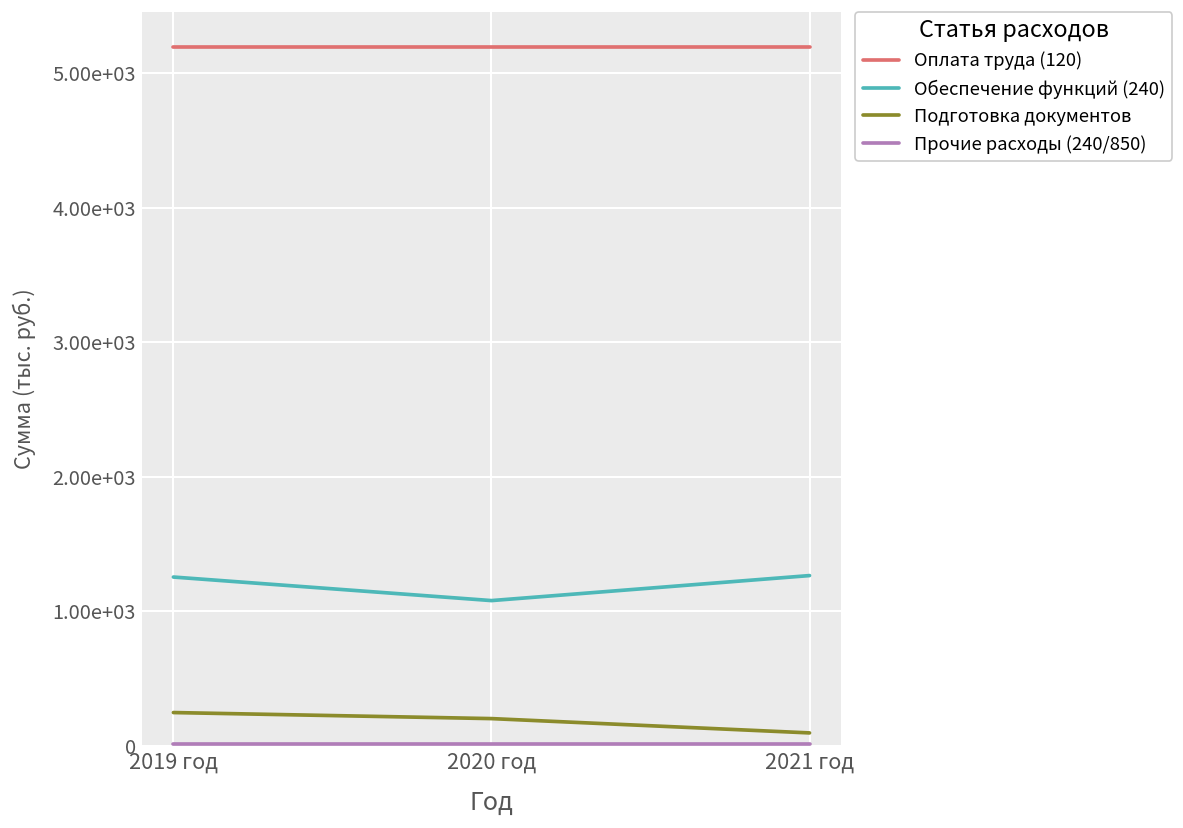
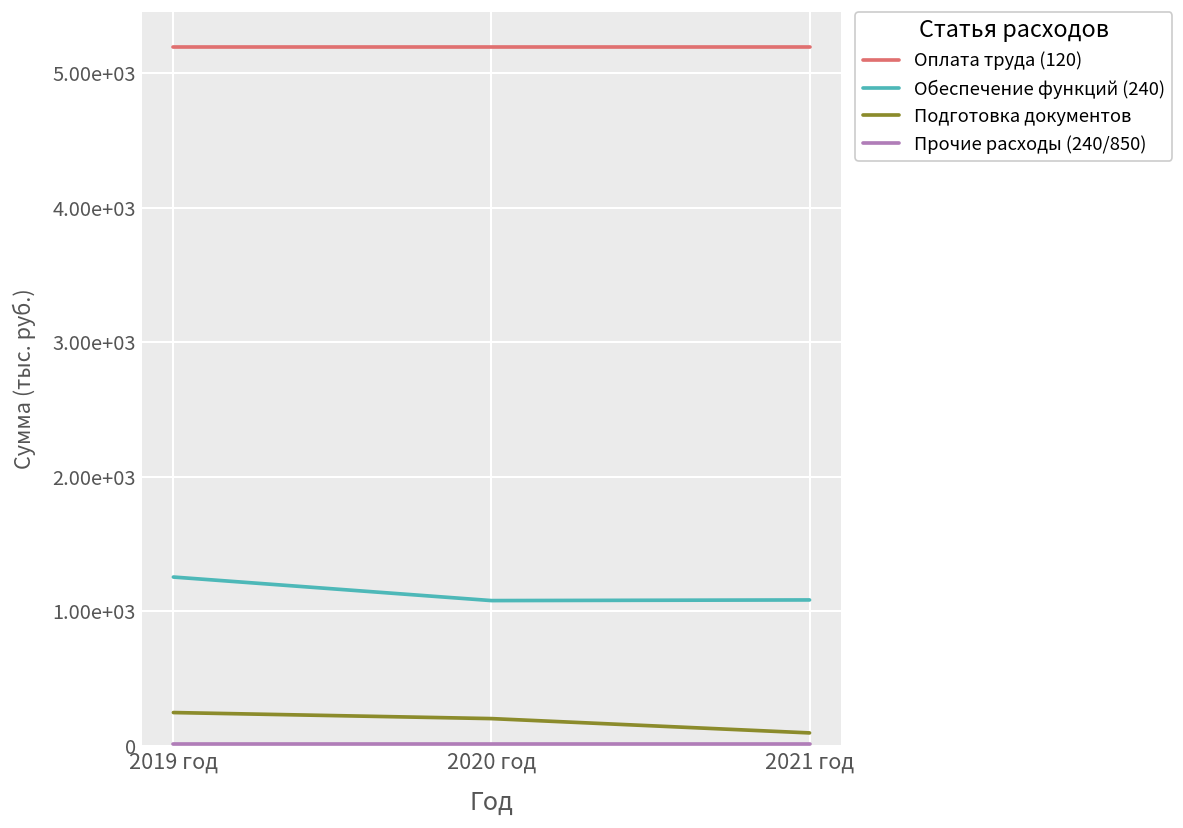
  {
    "Оплата труда (120)": {
      "2019 год": 5190,
      "2020 год": 5190,
      "2021 год": 5190
    },
    "Обеспечение функций (240)": {
      "2019 год": 1250,
      "2020 год": 1080,
-     "2021 год": 1260
+     "2021 год": 1080
    },
    "Подготовка документов": {
      "2019 год": 250,
      "2020 год": 200,
      "2021 год": 90
    },
    "Прочие расходы (240/850)": {
      "2019 год": 10,
      "2020 год": 10,
      "2021 год": 10
    }
  }
